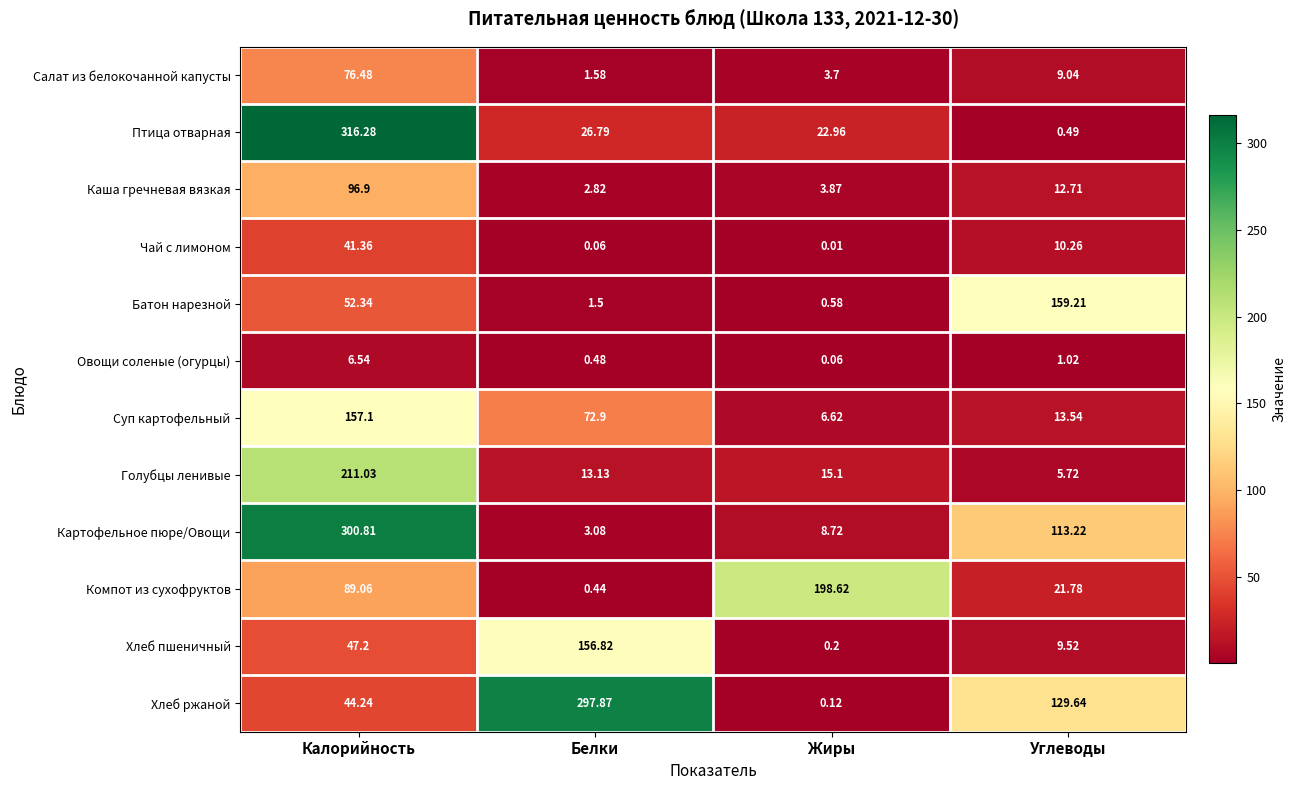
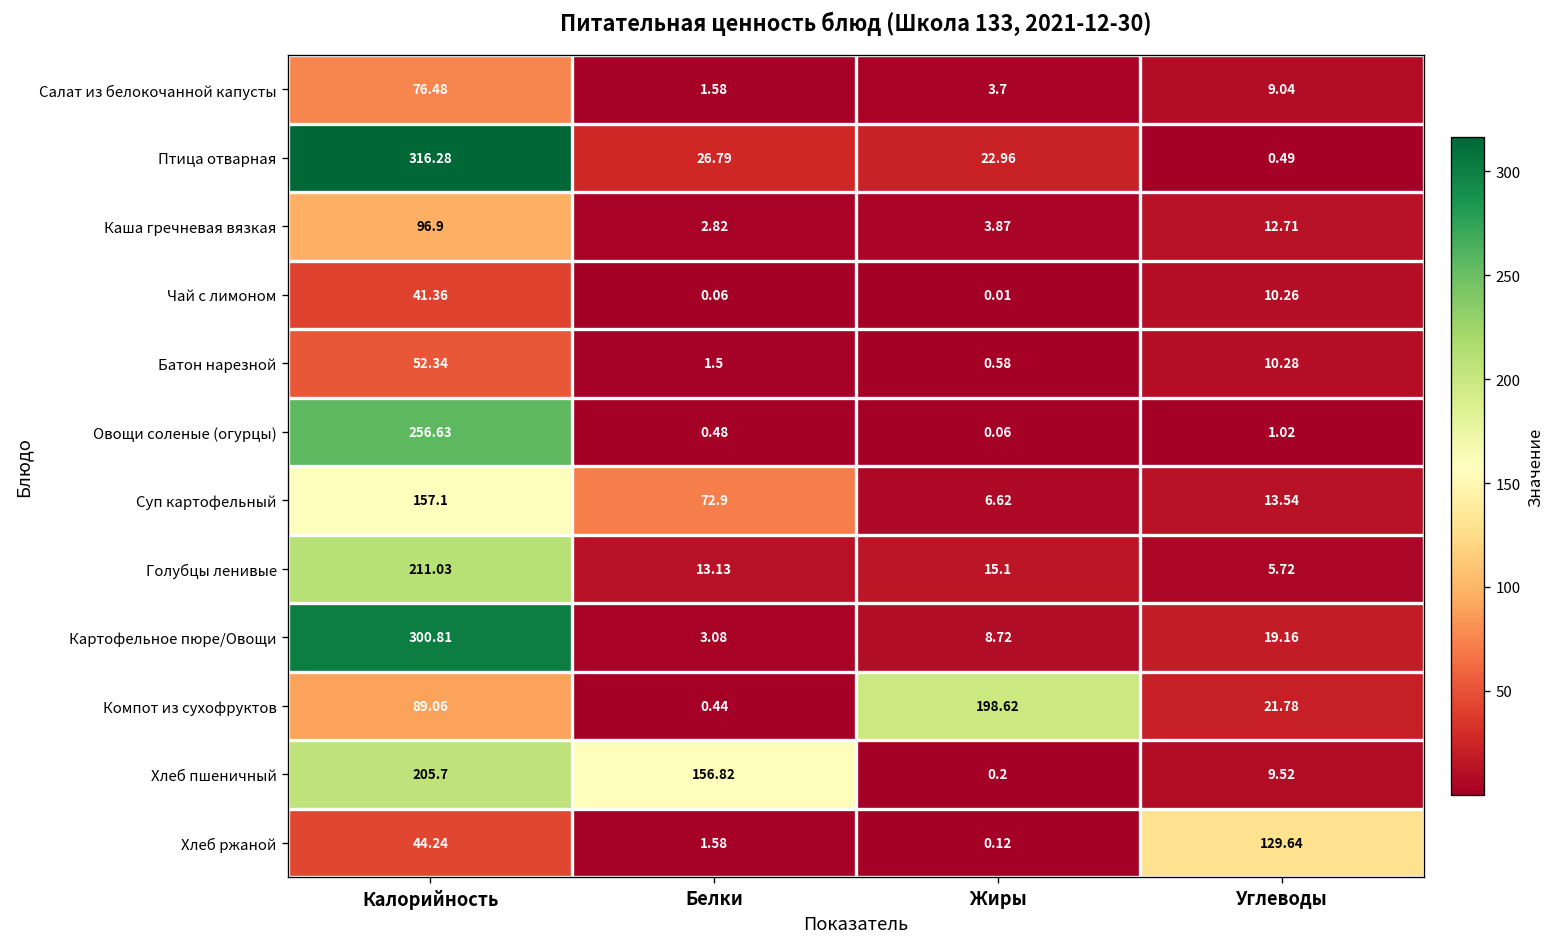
  {
    "Салат из белокочанной капусты": {
      "Калорийность": 76.48,
      "Белки": 1.58,
      "Жиры": 3.7,
      "Углеводы": 9.04
    },
    "Птица отварная": {
      "Калорийность": 316.28,
      "Белки": 26.79,
      "Жиры": 22.96,
      "Углеводы": 0.49
    },
    "Каша гречневая вязкая": {
      "Калорийность": 96.9,
      "Белки": 2.82,
      "Жиры": 3.87,
      "Углеводы": 12.71
    },
    "Чай с лимоном": {
      "Калорийность": 41.36,
      "Белки": 0.06,
      "Жиры": 0.01,
      "Углеводы": 10.26
    },
    "Батон нарезной": {
      "Калорийность": 52.34,
      "Белки": 1.5,
      "Жиры": 0.58,
-     "Углеводы": 159.21
+     "Углеводы": 10.28
    },
    "Овощи соленые (огурцы)": {
-     "Калорийность": 6.54,
+     "Калорийность": 256.63,
      "Белки": 0.48,
      "Жиры": 0.06,
      "Углеводы": 1.02
    },
    "Суп картофельный": {
      "Калорийность": 157.1,
      "Белки": 72.9,
      "Жиры": 6.62,
      "Углеводы": 13.54
    },
    "Голубцы ленивые": {
      "Калорийность": 211.03,
      "Белки": 13.13,
      "Жиры": 15.1,
      "Углеводы": 5.72
    },
    "Картофельное пюре/Овощи": {
      "Калорийность": 300.81,
      "Белки": 3.08,
      "Жиры": 8.72,
-     "Углеводы": 113.22
+     "Углеводы": 19.16
    },
    "Компот из сухофруктов": {
      "Калорийность": 89.06,
      "Белки": 0.44,
      "Жиры": 198.62,
      "Углеводы": 21.78
    },
    "Хлеб пшеничный": {
-     "Калорийность": 47.2,
+     "Калорийность": 205.7,
      "Белки": 156.82,
      "Жиры": 0.2,
      "Углеводы": 9.52
    },
    "Хлеб ржаной": {
      "Калорийность": 44.24,
-     "Белки": 297.87,
+     "Белки": 1.58,
      "Жиры": 0.12,
      "Углеводы": 129.64
    }
  }
